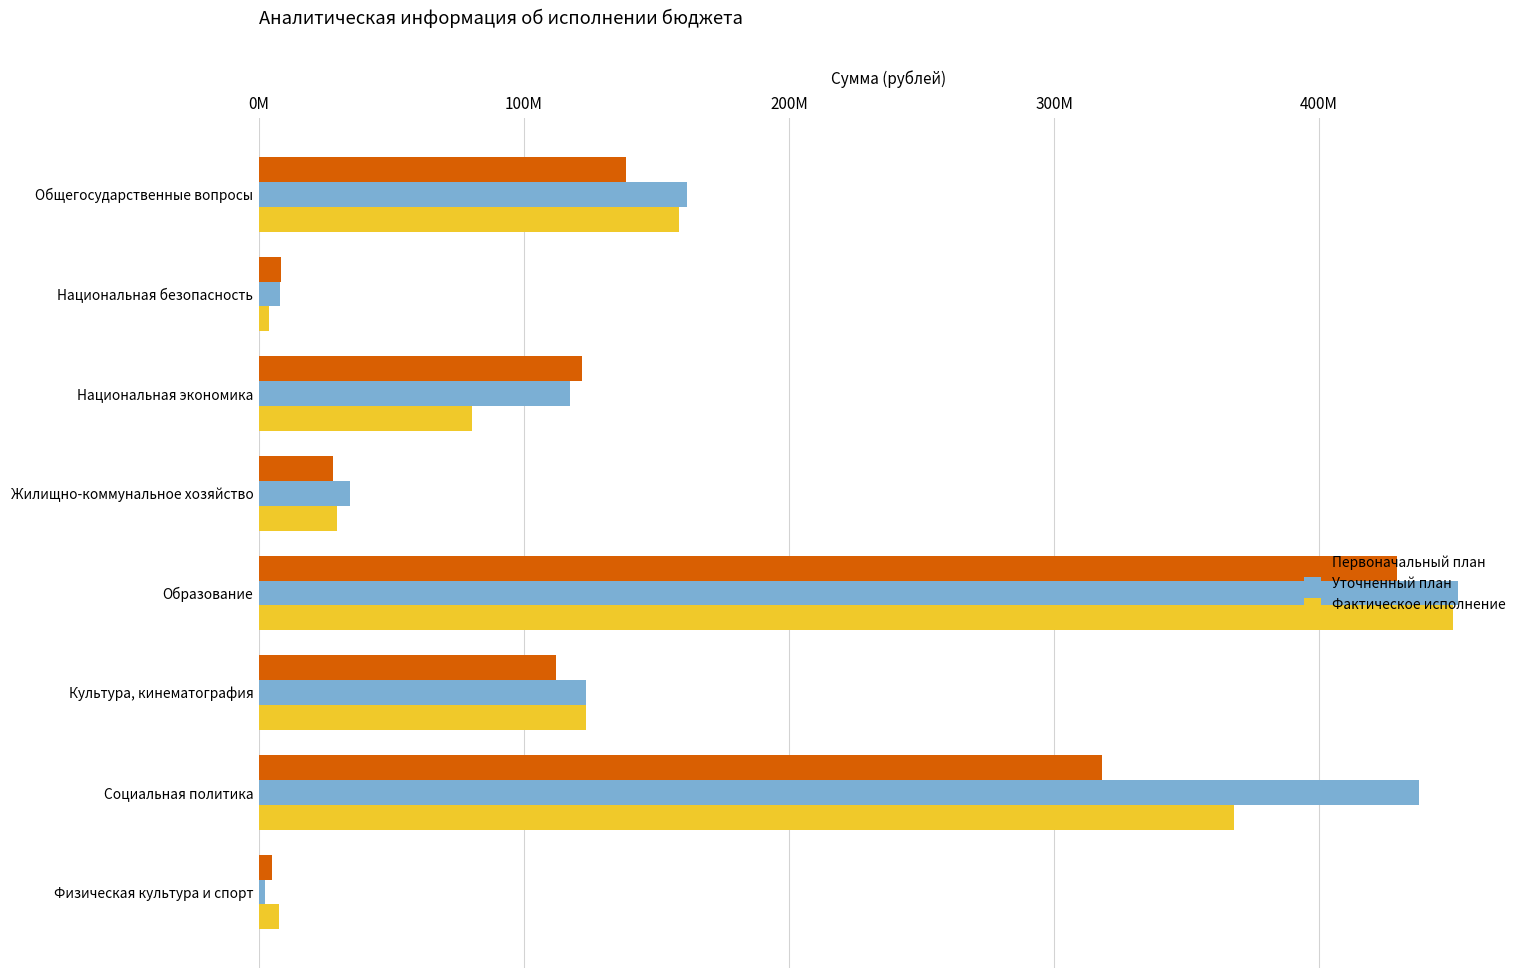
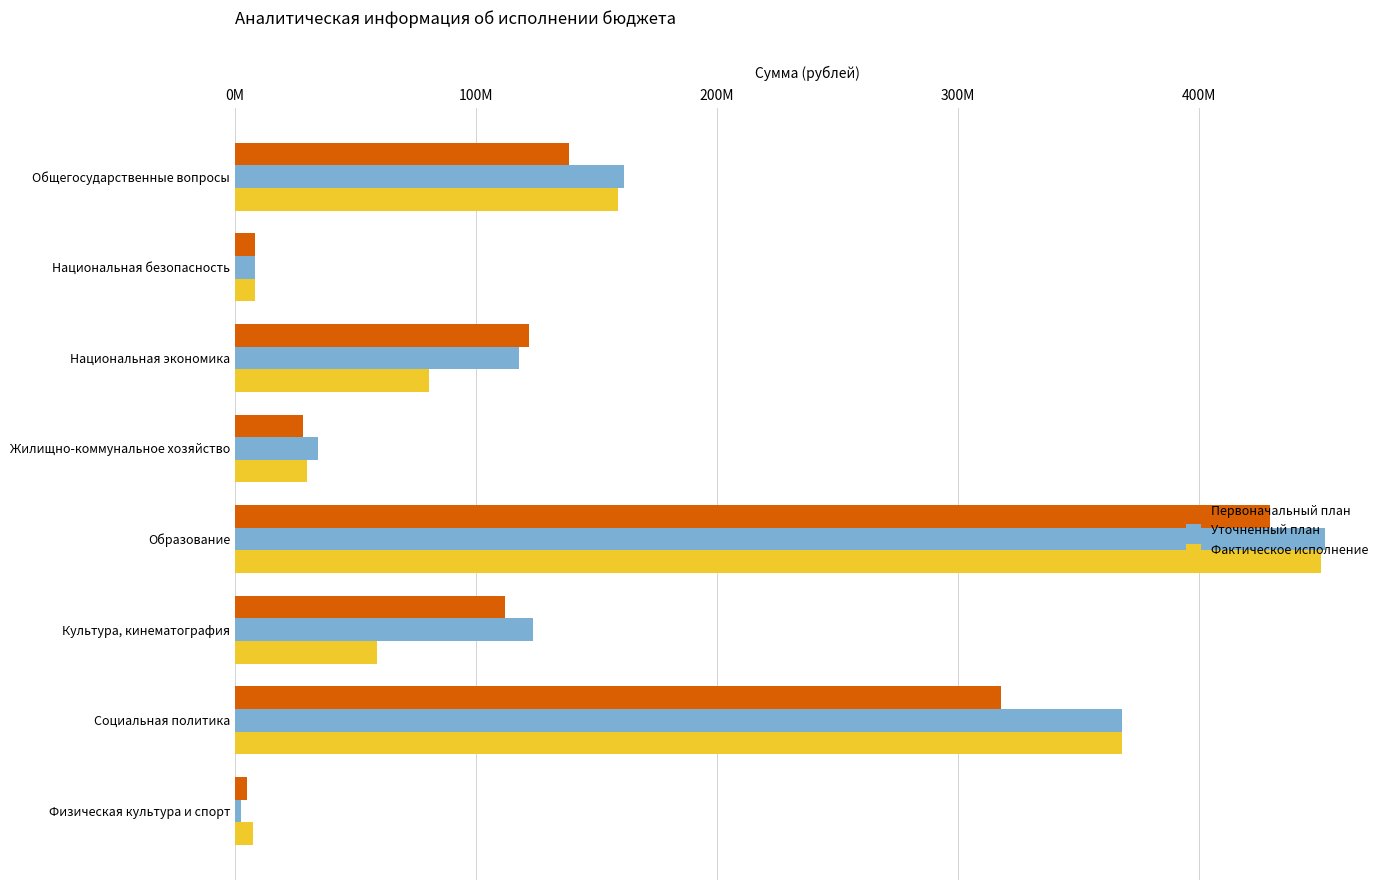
  {
    "Первоначальный план": {
      "Общегосударственные вопросы": 138000000,
      "Национальная безопасность": 8000000,
      "Национальная экономика": 122000000,
      "Жилищно-коммунальное хозяйство": 28000000,
      "Образование": 429000000,
      "Культура, кинематография": 112000000,
      "Социальная политика": 318000000,
      "Физическая культура и спорт": 5000000
    },
    "Уточненный план": {
      "Общегосударственные вопросы": 161000000,
      "Национальная безопасность": 8000000,
      "Национальная экономика": 118000000,
      "Жилищно-коммунальное хозяйство": 34000000,
      "Образование": 452000000,
      "Культура, кинематография": 124000000,
-     "Социальная политика": 438000000,
+     "Социальная политика": 368000000,
      "Физическая культура и спорт": 2000000
    },
    "Фактическое исполнение": {
      "Общегосударственные вопросы": 159000000,
-     "Национальная безопасность": 4000000,
+     "Национальная безопасность": 8000000,
      "Национальная экономика": 81000000,
      "Жилищно-коммунальное хозяйство": 30000000,
      "Образование": 450000000,
-     "Культура, кинематография": 124000000,
+     "Культура, кинематография": 59000000,
      "Социальная политика": 368000000,
      "Физическая культура и спорт": 8000000
    }
  }
